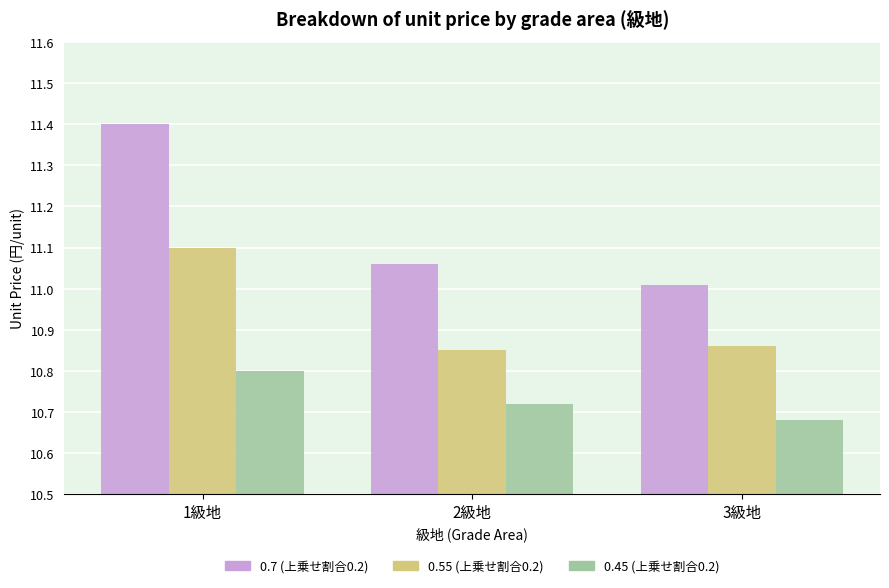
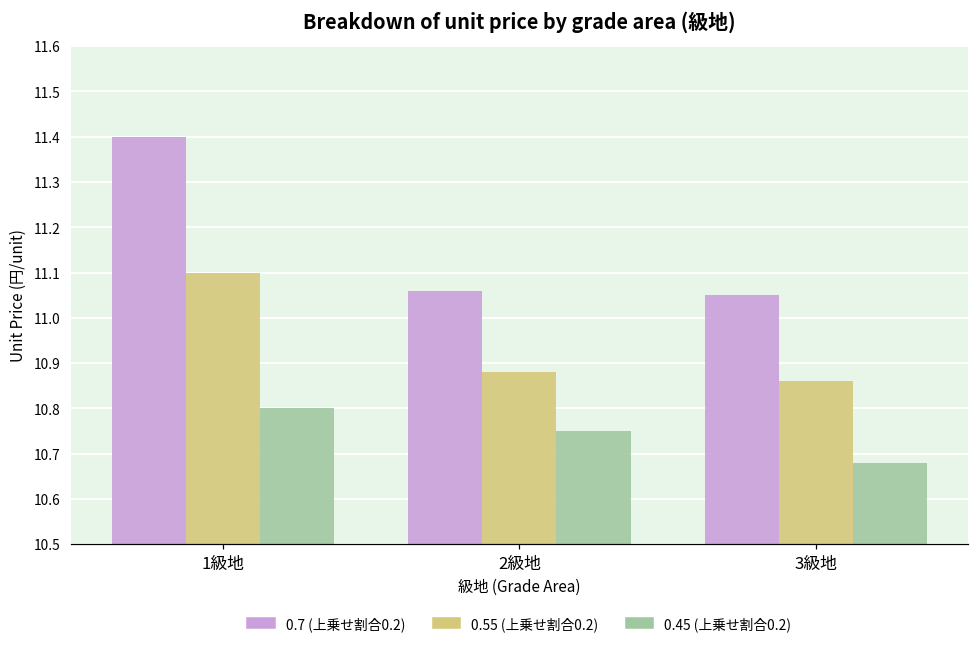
  {
    "0.7 (上乗せ割合0.2)": {
      "1級地": 11.40,
      "2級地": 11.06,
-     "3級地": 11.01
+     "3級地": 11.05
    },
    "0.55 (上乗せ割合0.2)": {
      "1級地": 11.10,
-     "2級地": 10.85,
+     "2級地": 10.88,
      "3級地": 10.86
    },
    "0.45 (上乗せ割合0.2)": {
      "1級地": 10.80,
-     "2級地": 10.72,
+     "2級地": 10.75,
      "3級地": 10.68
    }
  }
